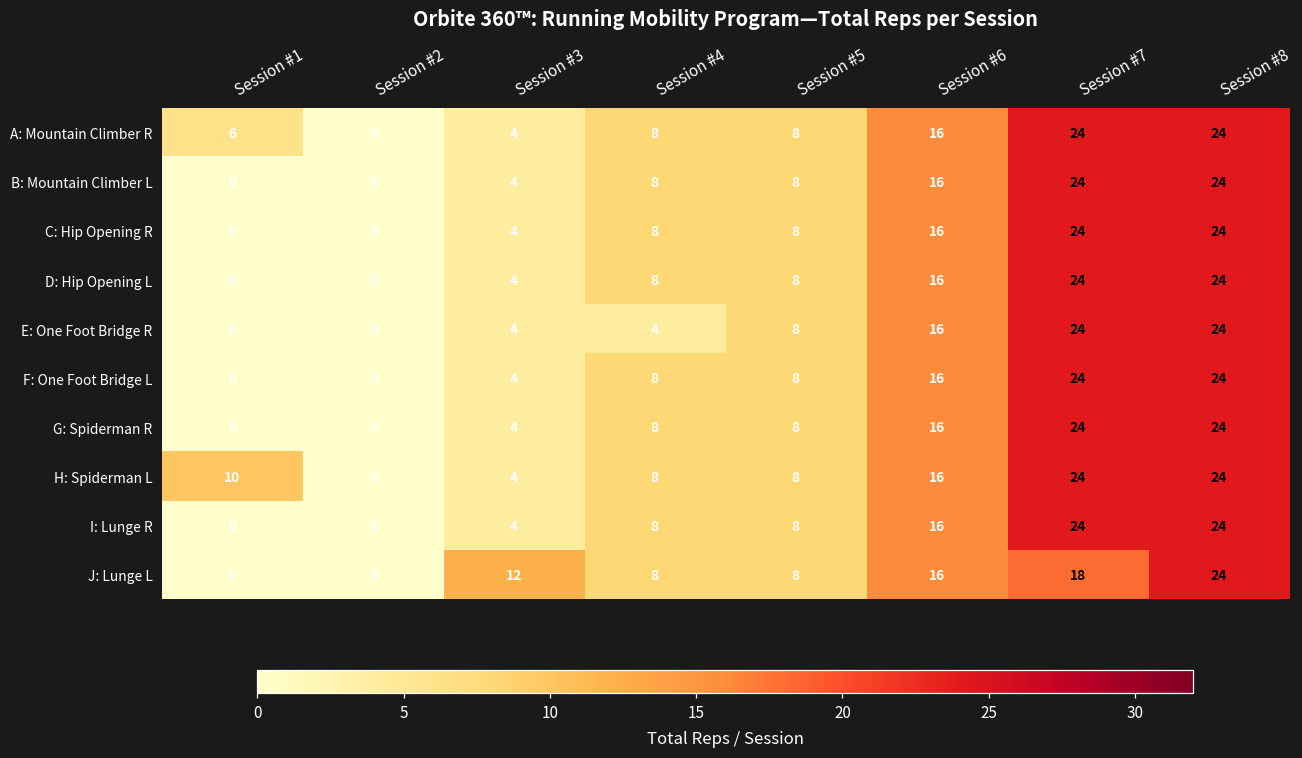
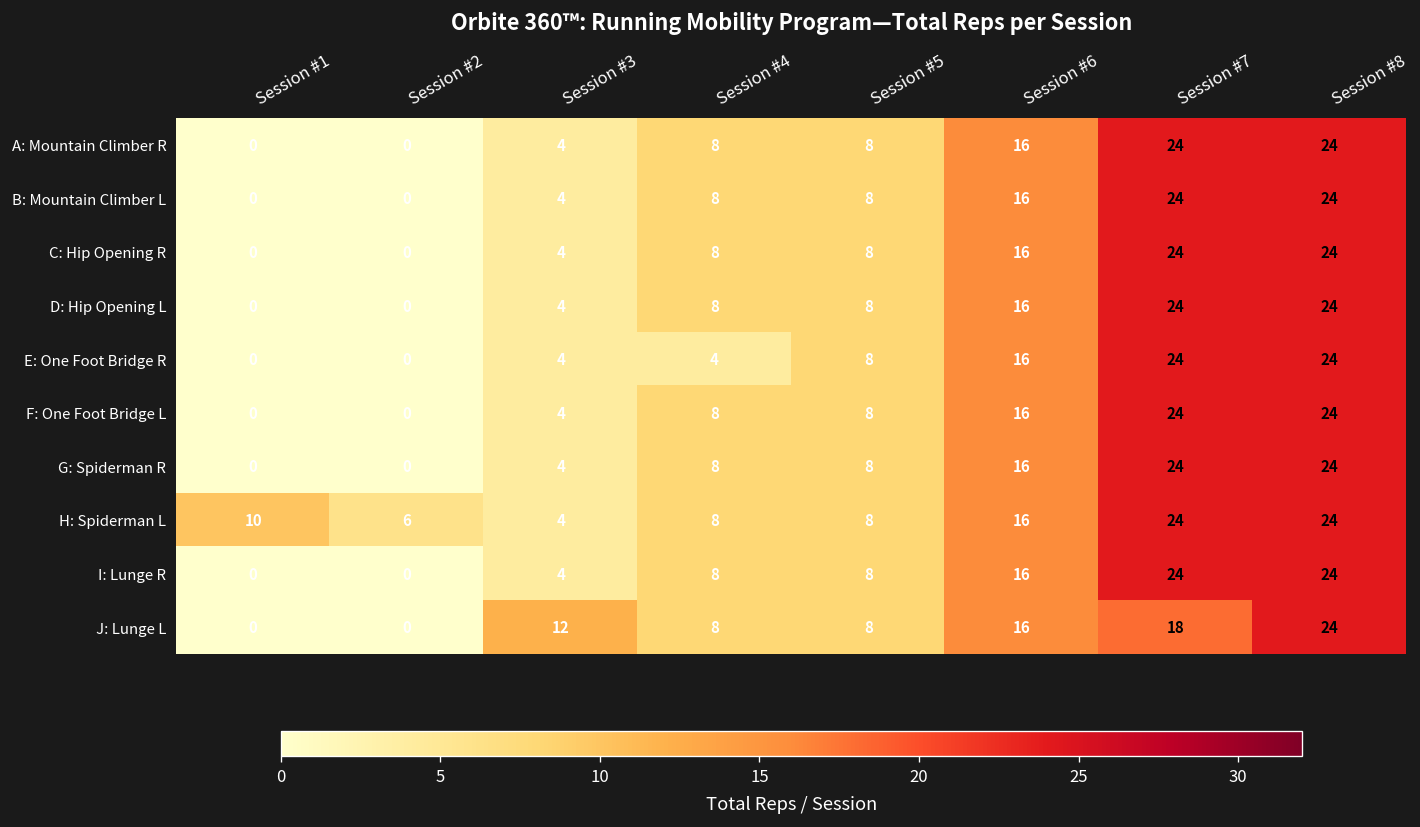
  {
    "A: Mountain Climber R": {
-     "Session #1": 6,
+     "Session #1": 0,
      "Session #2": 0,
      "Session #3": 4,
      "Session #4": 8,
      "Session #5": 8,
      "Session #6": 16,
      "Session #7": 24,
      "Session #8": 24
    },
    "B: Mountain Climber L": {
      "Session #1": 0,
      "Session #2": 0,
      "Session #3": 4,
      "Session #4": 8,
      "Session #5": 8,
      "Session #6": 16,
      "Session #7": 24,
      "Session #8": 24
    },
    "C: Hip Opening R": {
      "Session #1": 0,
      "Session #2": 0,
      "Session #3": 4,
      "Session #4": 8,
      "Session #5": 8,
      "Session #6": 16,
      "Session #7": 24,
      "Session #8": 24
    },
    "D: Hip Opening L": {
      "Session #1": 0,
      "Session #2": 0,
      "Session #3": 4,
      "Session #4": 8,
      "Session #5": 8,
      "Session #6": 16,
      "Session #7": 24,
      "Session #8": 24
    },
    "E: One Foot Bridge R": {
      "Session #1": 0,
      "Session #2": 0,
      "Session #3": 4,
      "Session #4": 4,
      "Session #5": 8,
      "Session #6": 16,
      "Session #7": 24,
      "Session #8": 24
    },
    "F: One Foot Bridge L": {
      "Session #1": 0,
      "Session #2": 0,
      "Session #3": 4,
      "Session #4": 8,
      "Session #5": 8,
      "Session #6": 16,
      "Session #7": 24,
      "Session #8": 24
    },
    "G: Spiderman R": {
      "Session #1": 0,
      "Session #2": 0,
      "Session #3": 4,
      "Session #4": 8,
      "Session #5": 8,
      "Session #6": 16,
      "Session #7": 24,
      "Session #8": 24
    },
    "H: Spiderman L": {
      "Session #1": 10,
-     "Session #2": 0,
+     "Session #2": 6,
      "Session #3": 4,
      "Session #4": 8,
      "Session #5": 8,
      "Session #6": 16,
      "Session #7": 24,
      "Session #8": 24
    },
    "I: Lunge R": {
      "Session #1": 0,
      "Session #2": 0,
      "Session #3": 4,
      "Session #4": 8,
      "Session #5": 8,
      "Session #6": 16,
      "Session #7": 24,
      "Session #8": 24
    },
    "J: Lunge L": {
      "Session #1": 0,
      "Session #2": 0,
      "Session #3": 12,
      "Session #4": 8,
      "Session #5": 8,
      "Session #6": 16,
      "Session #7": 18,
      "Session #8": 24
    }
  }
